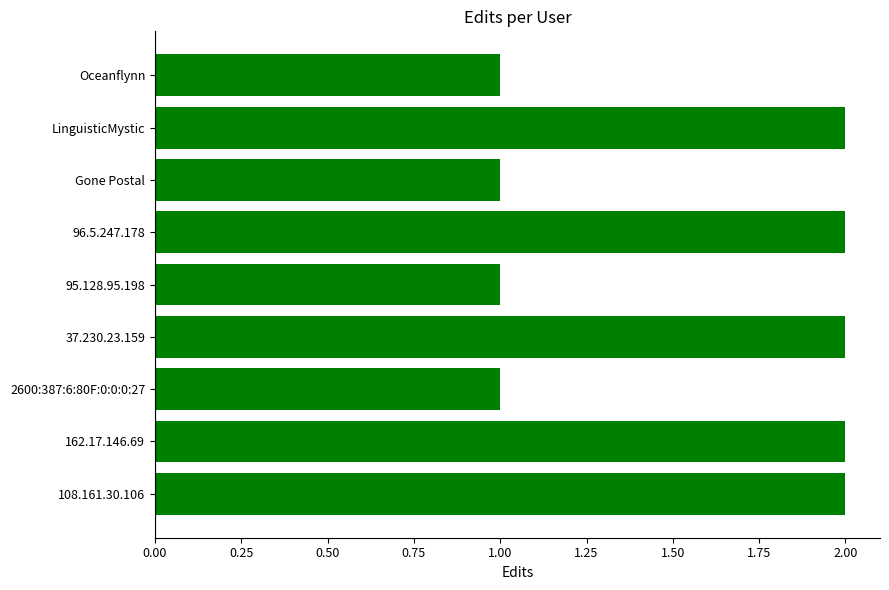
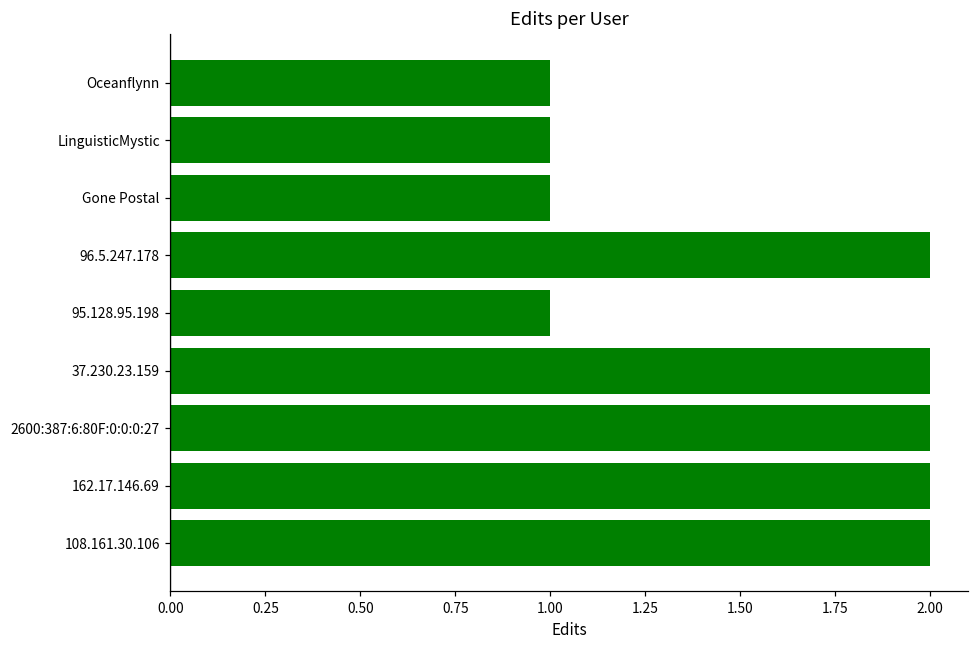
  {
    "Oceanflynn": 1,
-   "LinguisticMystic": 2,
+   "LinguisticMystic": 1,
    "Gone Postal": 1,
    "96.5.247.178": 2,
    "95.128.95.198": 1,
    "37.230.23.159": 2,
-   "2600:387:6:80F:0:0:0:27": 1,
+   "2600:387:6:80F:0:0:0:27": 2,
    "162.17.146.69": 2,
    "108.161.30.106": 2
  }
